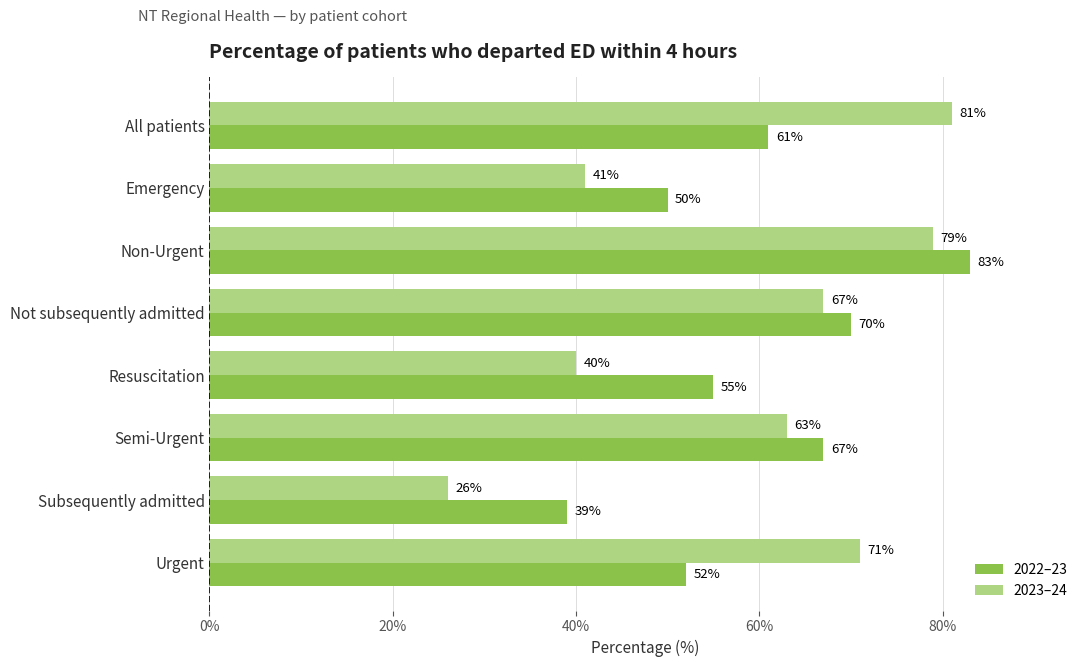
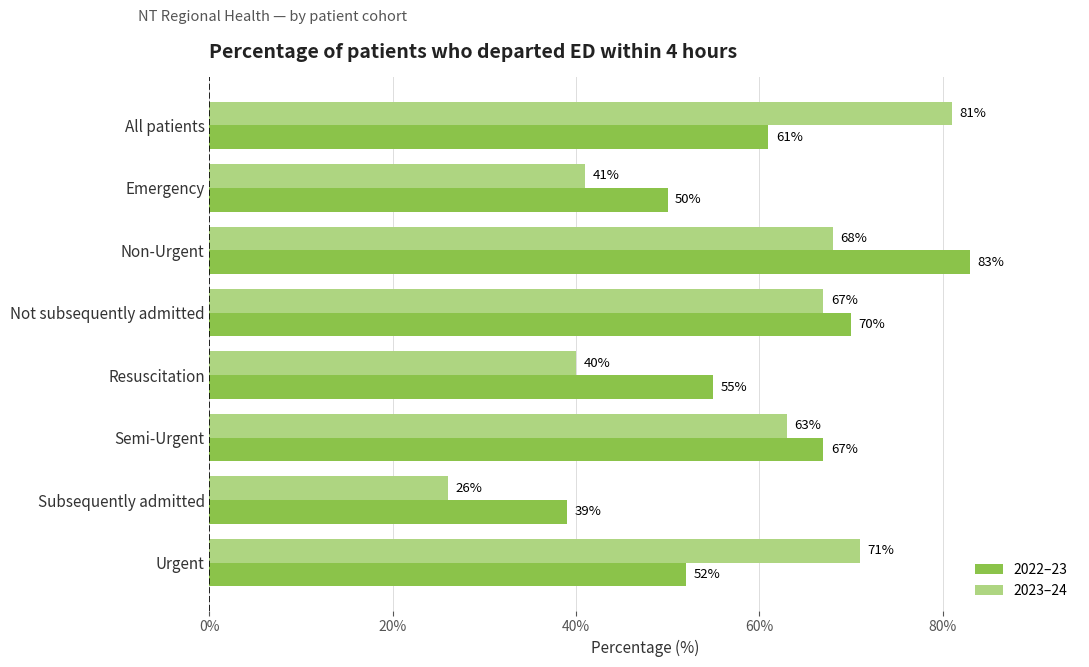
  {
    "2022–23": {
      "All patients": "61%",
      "Emergency": "50%",
      "Non-Urgent": "83%",
      "Not subsequently admitted": "70%",
      "Resuscitation": "55%",
      "Semi-Urgent": "67%",
      "Subsequently admitted": "39%",
      "Urgent": "52%"
    },
    "2023–24": {
      "All patients": "81%",
      "Emergency": "41%",
-     "Non-Urgent": "79%",
+     "Non-Urgent": "68%",
      "Not subsequently admitted": "67%",
      "Resuscitation": "40%",
      "Semi-Urgent": "63%",
      "Subsequently admitted": "26%",
      "Urgent": "71%"
    }
  }
